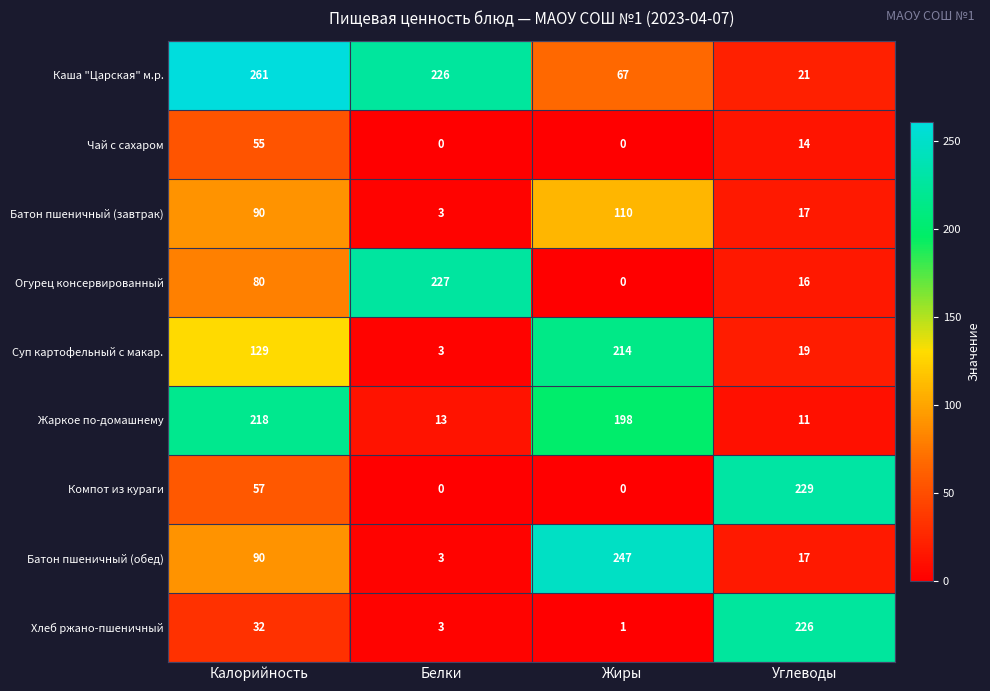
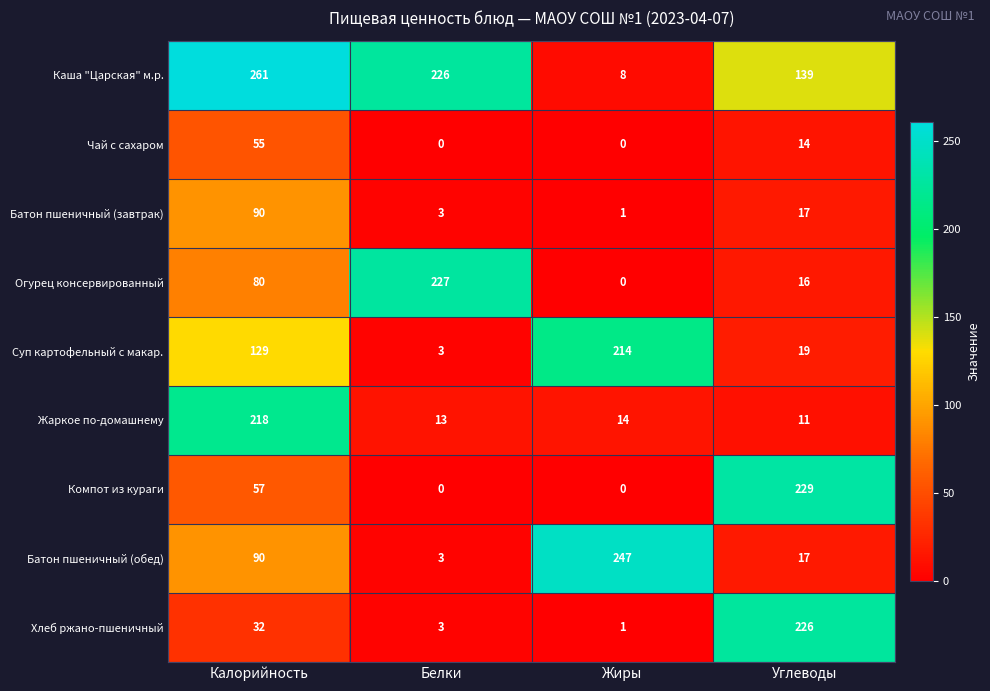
  {
    "Каша \"Царская\" м.р.": {
      "Калорийность": 261,
      "Белки": 226,
-     "Жиры": 67,
-     "Углеводы": 21
+     "Жиры": 8,
+     "Углеводы": 139
    },
    "Чай с сахаром": {
      "Калорийность": 55,
      "Белки": 0,
      "Жиры": 0,
      "Углеводы": 14
    },
    "Батон пшеничный (завтрак)": {
      "Калорийность": 90,
      "Белки": 3,
-     "Жиры": 110,
+     "Жиры": 1,
      "Углеводы": 17
    },
    "Огурец консервированный": {
      "Калорийность": 80,
      "Белки": 227,
      "Жиры": 0,
      "Углеводы": 16
    },
    "Суп картофельный с макар.": {
      "Калорийность": 129,
      "Белки": 3,
      "Жиры": 214,
      "Углеводы": 19
    },
    "Жаркое по-домашнему": {
      "Калорийность": 218,
      "Белки": 13,
-     "Жиры": 198,
+     "Жиры": 14,
      "Углеводы": 11
    },
    "Компот из кураги": {
      "Калорийность": 57,
      "Белки": 0,
      "Жиры": 0,
      "Углеводы": 229
    },
    "Батон пшеничный (обед)": {
      "Калорийность": 90,
      "Белки": 3,
      "Жиры": 247,
      "Углеводы": 17
    },
    "Хлеб ржано-пшеничный": {
      "Калорийность": 32,
      "Белки": 3,
      "Жиры": 1,
      "Углеводы": 226
    }
  }
